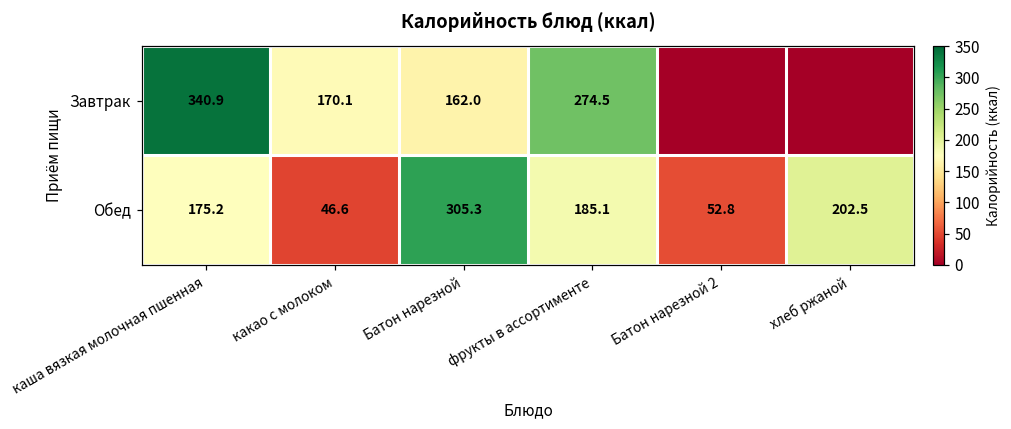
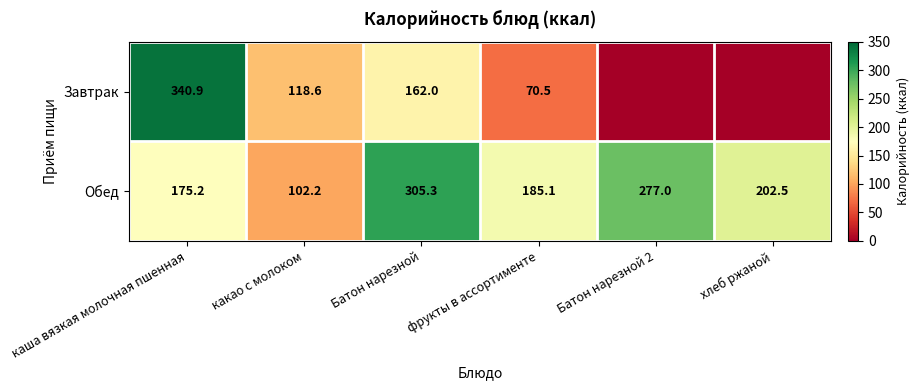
  {
    "Завтрак": {
      "каша вязкая молочная пшенная": 340.9,
-     "какао с молоком": 170.1,
+     "какао с молоком": 118.6,
      "Батон нарезной": 162.0,
-     "фрукты в ассортименте": 274.5
+     "фрукты в ассортименте": 70.5
    },
    "Обед": {
      "каша вязкая молочная пшенная": 175.2,
-     "какао с молоком": 46.6,
+     "какао с молоком": 102.2,
      "Батон нарезной": 305.3,
      "фрукты в ассортименте": 185.1,
-     "Батон нарезной 2": 52.8,
+     "Батон нарезной 2": 277.0,
      "хлеб ржаной": 202.5
    }
  }
